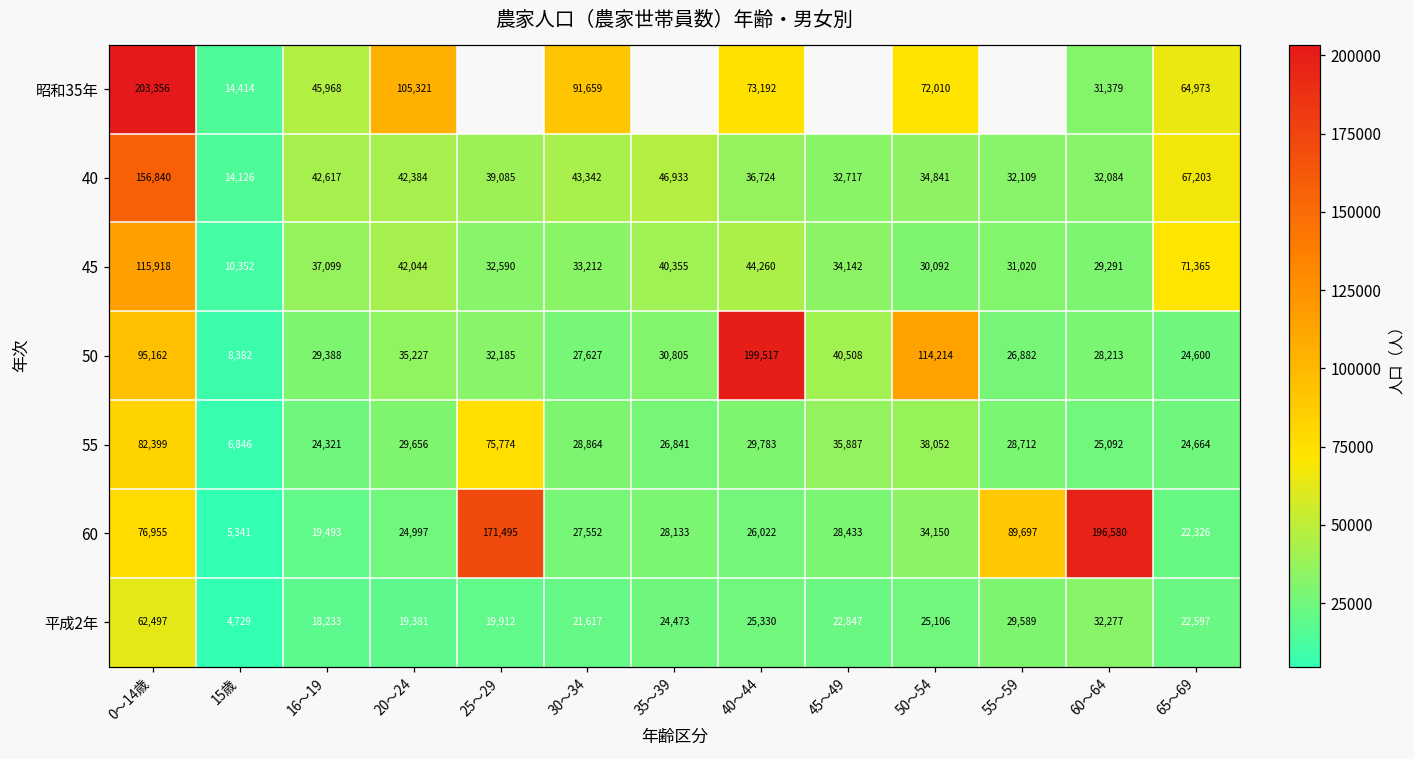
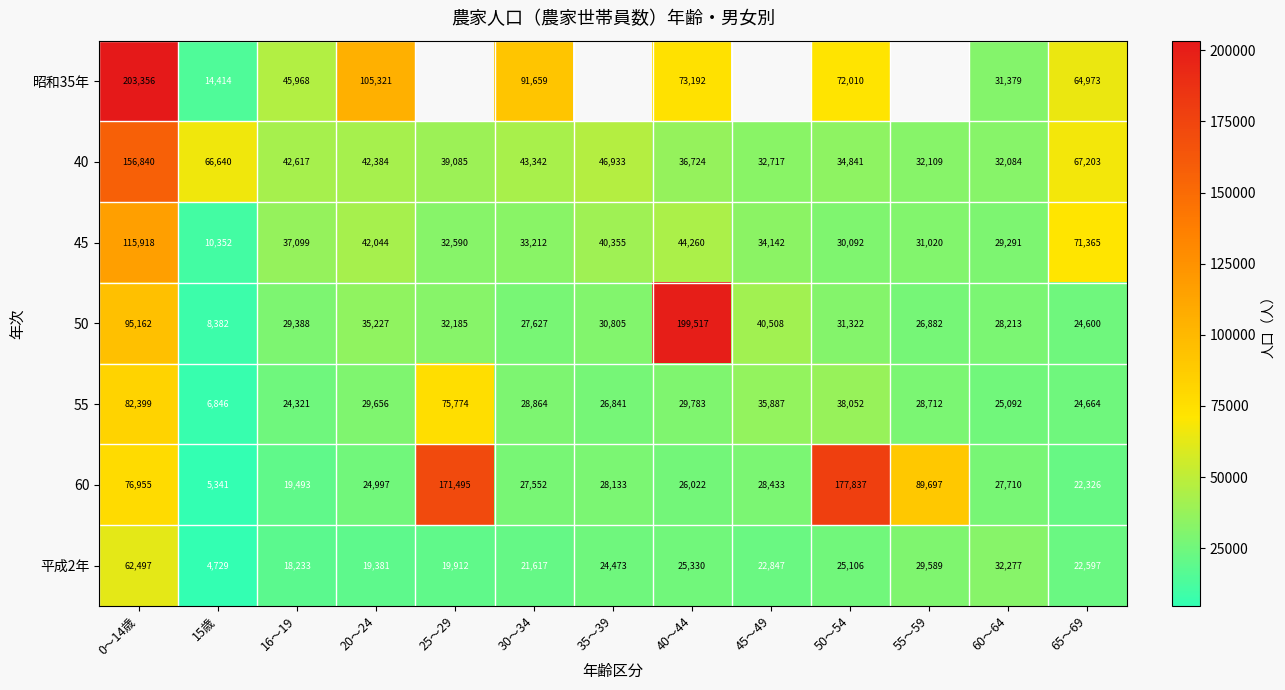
  {
    "昭和35年": {
      "0～14歳": "203,356",
      "15歳": "14,414",
      "16～19": "45,968",
      "20～24": "105,321",
      "30～34": "91,659",
      "40～44": "73,192",
      "50～54": "72,010",
      "60～64": "31,379",
      "65～69": "64,973"
    },
    "40": {
      "0～14歳": "156,840",
-     "15歳": "14,126",
+     "15歳": "66,640",
      "16～19": "42,617",
      "20～24": "42,384",
      "25～29": "39,085",
      "30～34": "43,342",
      "35～39": "46,933",
      "40～44": "36,724",
      "45～49": "32,717",
      "50～54": "34,841",
      "55～59": "32,109",
      "60～64": "32,084",
      "65～69": "67,203"
    },
    "45": {
      "0～14歳": "115,918",
      "15歳": "10,352",
      "16～19": "37,099",
      "20～24": "42,044",
      "25～29": "32,590",
      "30～34": "33,212",
      "35～39": "40,355",
      "40～44": "44,260",
      "45～49": "34,142",
      "50～54": "30,092",
      "55～59": "31,020",
      "60～64": "29,291",
      "65～69": "71,365"
    },
    "50": {
      "0～14歳": "95,162",
      "15歳": "8,382",
      "16～19": "29,388",
      "20～24": "35,227",
      "25～29": "32,185",
      "30～34": "27,627",
      "35～39": "30,805",
      "40～44": "199,517",
      "45～49": "40,508",
-     "50～54": "114,214",
+     "50～54": "31,322",
      "55～59": "26,882",
      "60～64": "28,213",
      "65～69": "24,600"
    },
    "55": {
      "0～14歳": "82,399",
      "15歳": "6,846",
      "16～19": "24,321",
      "20～24": "29,656",
      "25～29": "75,774",
      "30～34": "28,864",
      "35～39": "26,841",
      "40～44": "29,783",
      "45～49": "35,887",
      "50～54": "38,052",
      "55～59": "28,712",
      "60～64": "25,092",
      "65～69": "24,664"
    },
    "60": {
      "0～14歳": "76,955",
      "15歳": "5,341",
      "16～19": "19,493",
      "20～24": "24,997",
      "25～29": "171,495",
      "30～34": "27,552",
      "35～39": "28,133",
      "40～44": "26,022",
      "45～49": "28,433",
-     "50～54": "34,150",
+     "50～54": "177,837",
      "55～59": "89,697",
-     "60～64": "196,580",
+     "60～64": "27,710",
      "65～69": "22,326"
    },
    "平成2年": {
      "0～14歳": "62,497",
      "15歳": "4,729",
      "16～19": "18,233",
      "20～24": "19,381",
      "25～29": "19,912",
      "30～34": "21,617",
      "35～39": "24,473",
      "40～44": "25,330",
      "45～49": "22,847",
      "50～54": "25,106",
      "55～59": "29,589",
      "60～64": "32,277",
      "65～69": "22,597"
    }
  }
